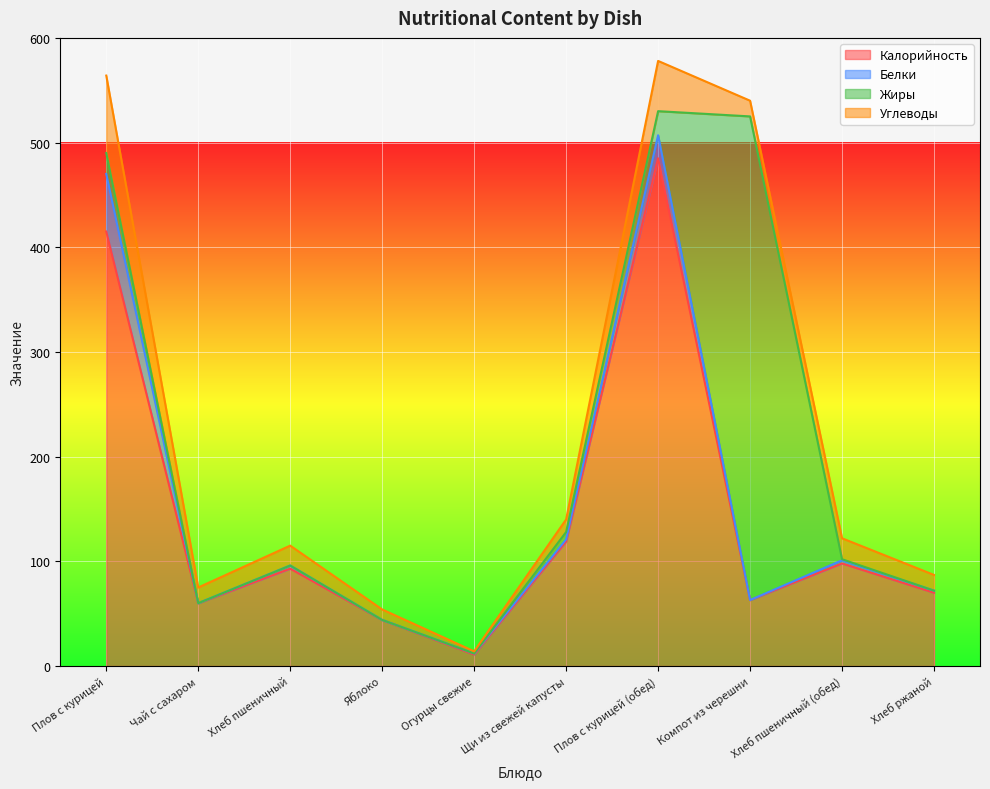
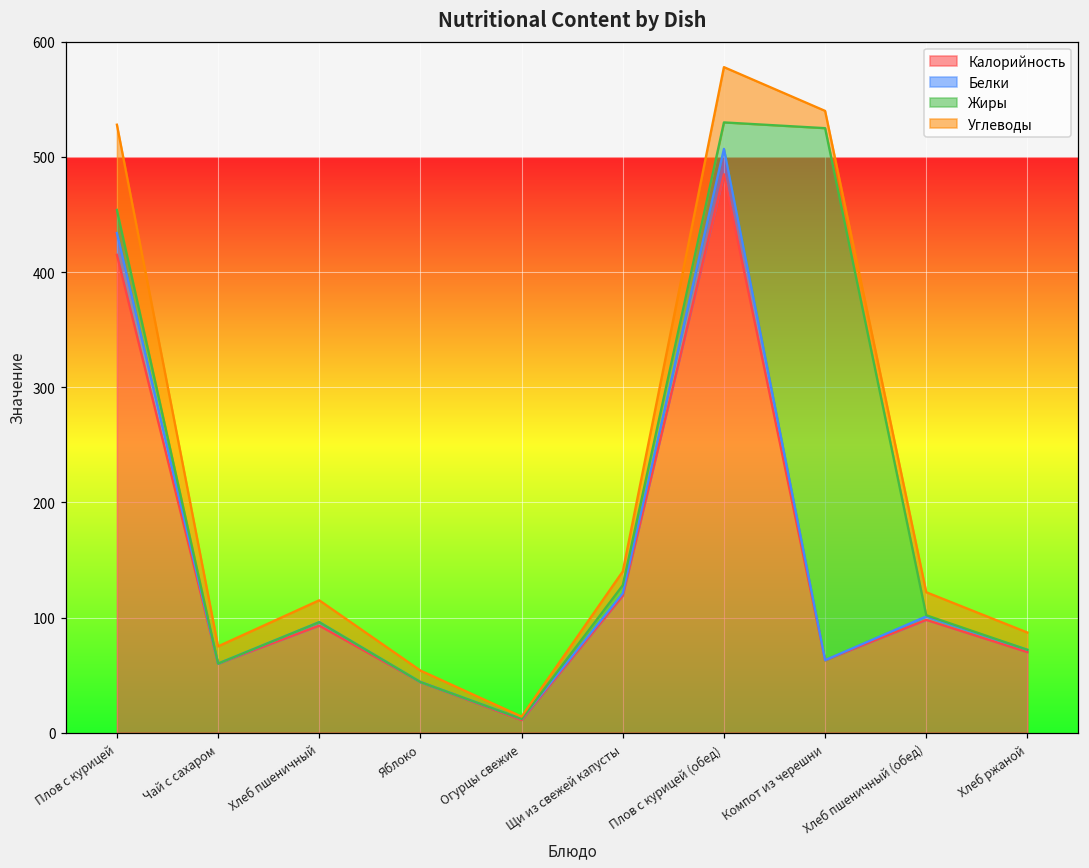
  {
    "Калорийность": {
      "Плов с курицей": 415,
      "Хлеб пшеничный": 93,
      "Плов с курицей (обед)": 485,
      "Хлеб пшеничный (обед)": 98
    },
    "Белки": {
-     "Плов с курицей": 55,
+     "Плов с курицей": 19,
      "Плов с курицей (обед)": 22
    },
    "Жиры": {
      "Плов с курицей": 20,
      "Щи из свежей капусты": 7,
      "Плов с курицей (обед)": 23,
      "Компот из черешни": 462
    },
    "Углеводы": {
      "Плов с курицей": 74,
      "Чай с сахаром": 15,
      "Хлеб пшеничный": 19,
      "Яблоко": 10,
      "Щи из свежей капусты": 12,
      "Плов с курицей (обед)": 48,
      "Компот из черешни": 15,
      "Хлеб пшеничный (обед)": 20,
      "Хлеб ржаной": 15
    }
  }
